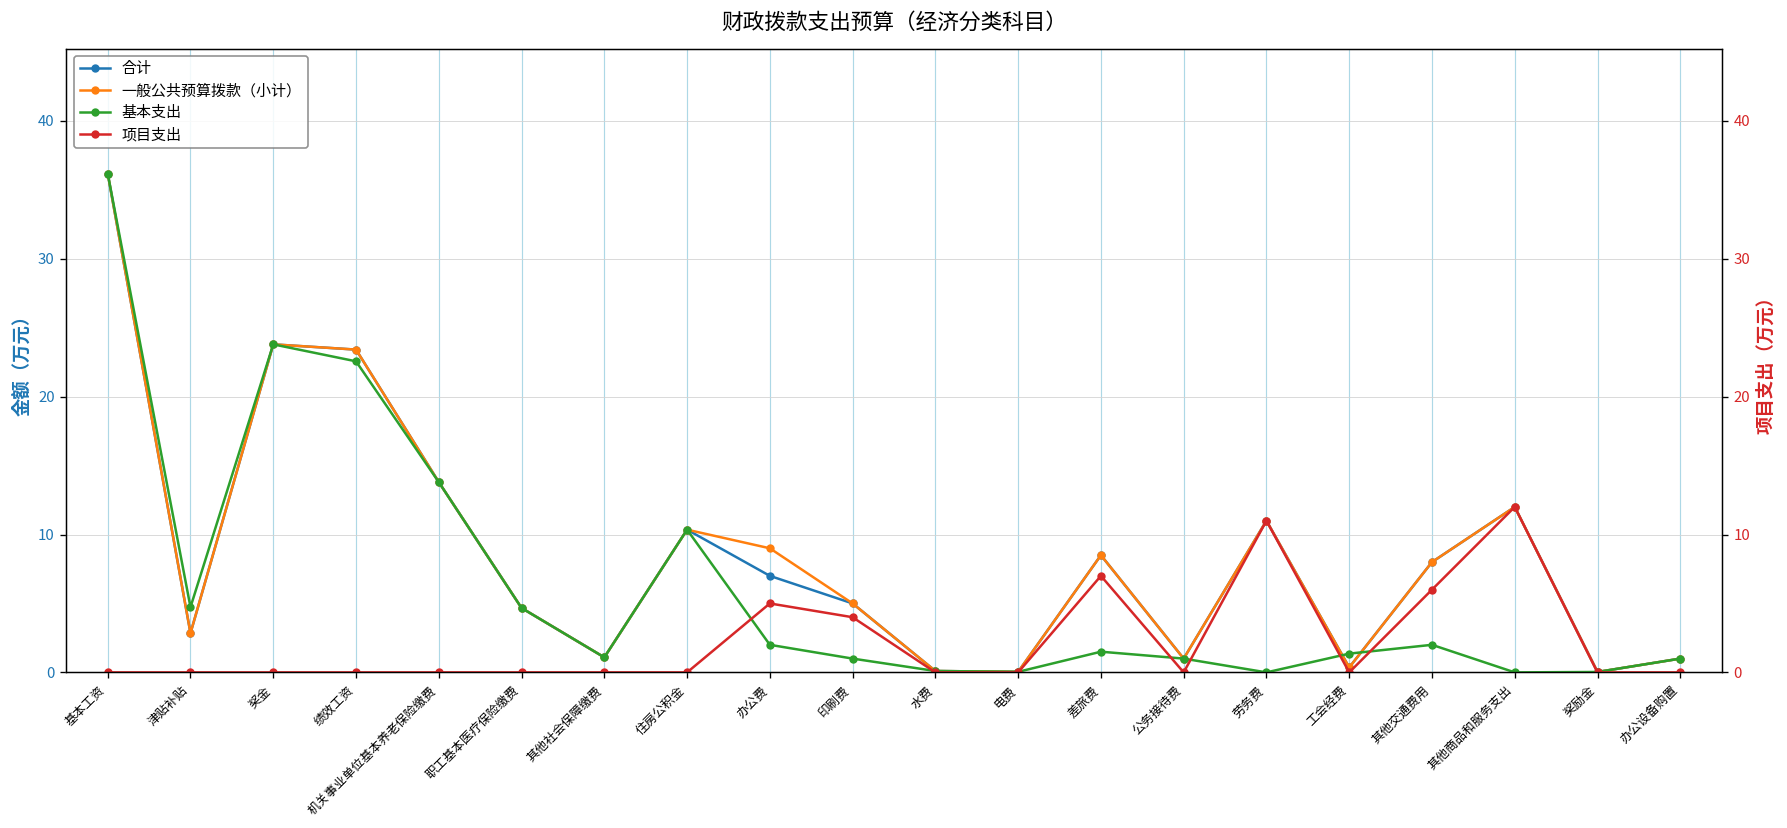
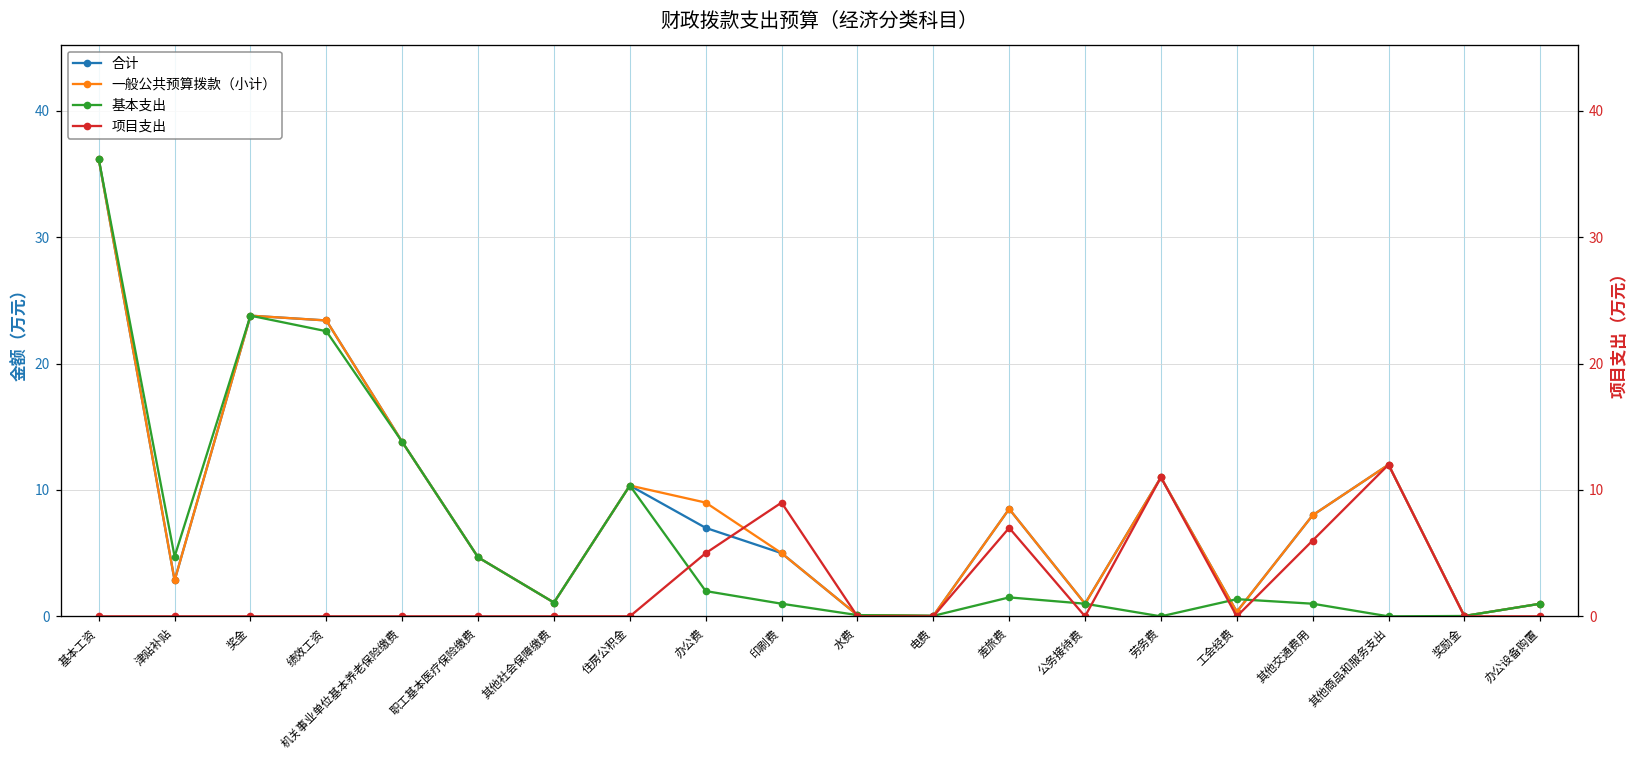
  {
    "合计": {
      "办公费": 7
    },
    "一般公共预算拨款（小计）": {
      "办公费": 9
    },
    "基本支出": {
      "津贴补贴": 4.7,
      "绩效工资": 22.6,
      "办公费": 2,
      "印刷费": 1,
      "差旅费": 1.5,
      "劳务费": 0,
      "工会经费": 1.4,
-     "其他交通费用": 2,
+     "其他交通费用": 1,
      "其他商品和服务支出": 0
    },
    "项目支出": {
      "基本工资": 0,
      "津贴补贴": 0,
      "奖金": 0,
      "绩效工资": 0,
      "机关事业单位基本养老保险缴费": 0,
      "职工基本医疗保险缴费": 0,
      "其他社会保障缴费": 0,
      "住房公积金": 0,
      "办公费": 5,
-     "印刷费": 4,
+     "印刷费": 9,
      "差旅费": 7,
      "公务接待费": 0,
      "工会经费": 0,
      "其他交通费用": 6,
      "办公设备购置": 0
    }
  }
